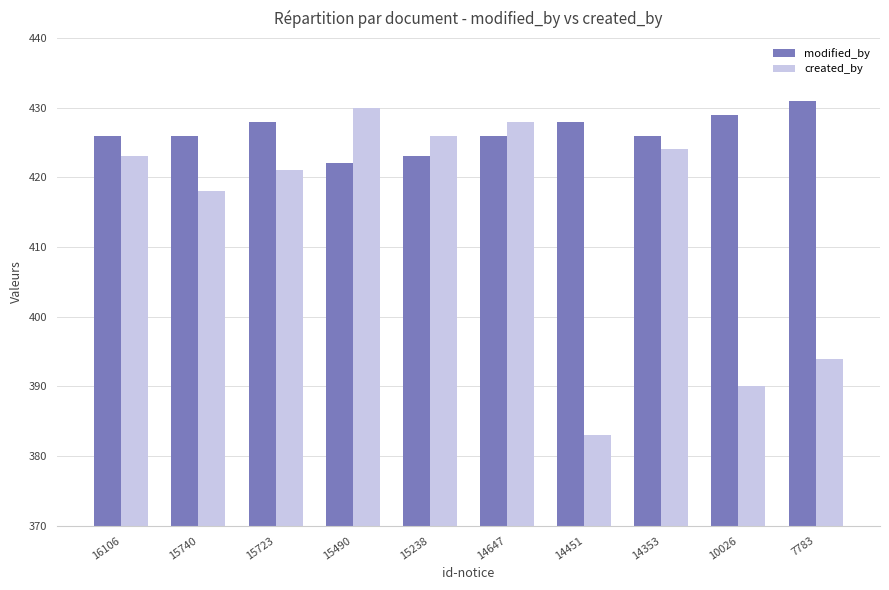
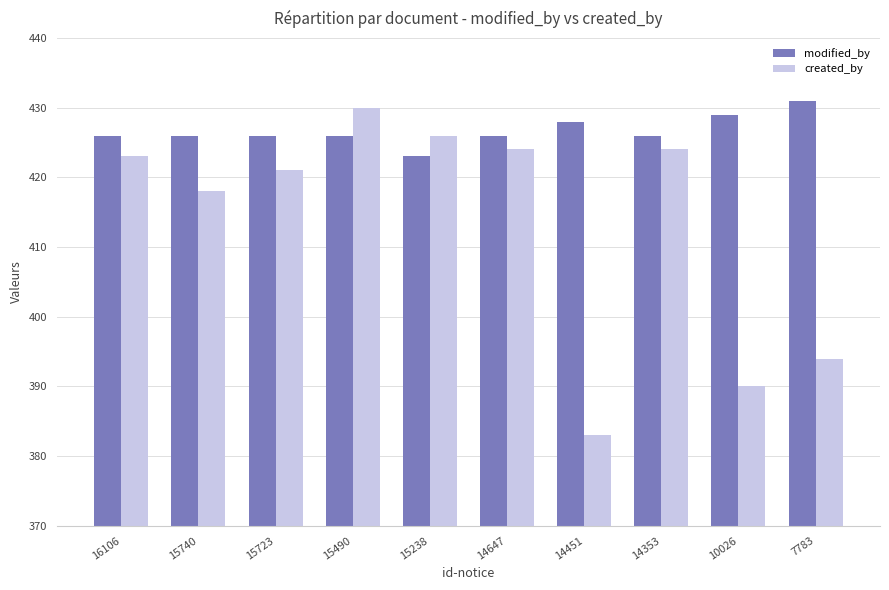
  {
    "modified_by": {
      "16106": 426,
      "15740": 426,
-     "15723": 428,
-     "15490": 422,
+     "15723": 426,
+     "15490": 426,
      "15238": 423,
      "14647": 426,
      "14451": 428,
      "14353": 426,
      "10026": 429,
      "7783": 431
    },
    "created_by": {
      "16106": 423,
      "15740": 418,
      "15723": 421,
      "15490": 430,
      "15238": 426,
-     "14647": 428,
+     "14647": 424,
      "14451": 383,
      "14353": 424,
      "10026": 390,
      "7783": 394
    }
  }
